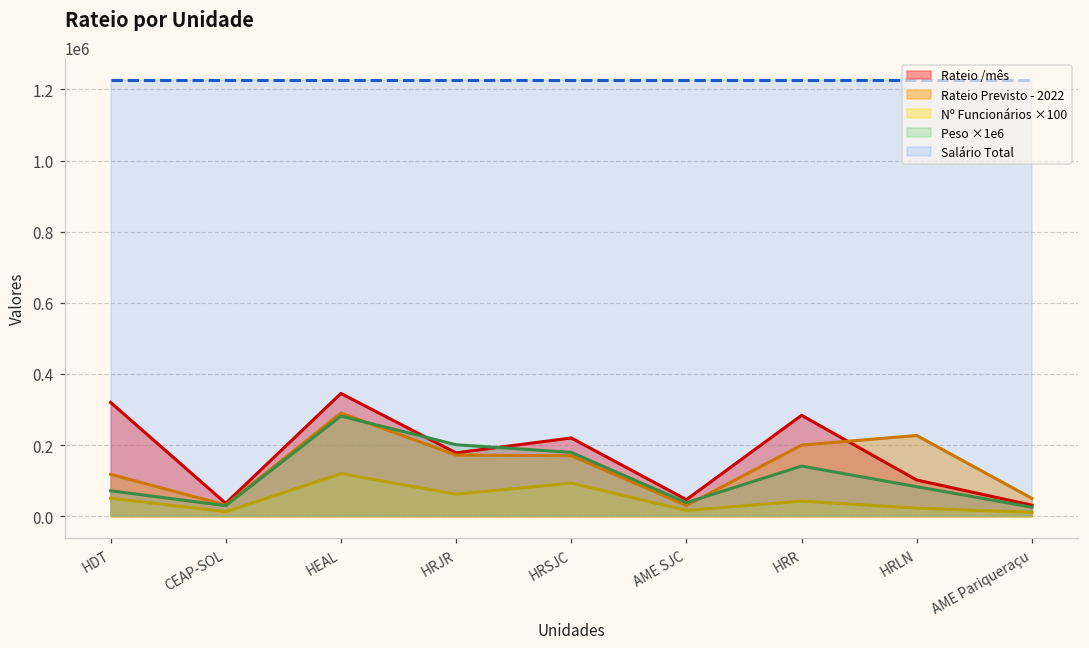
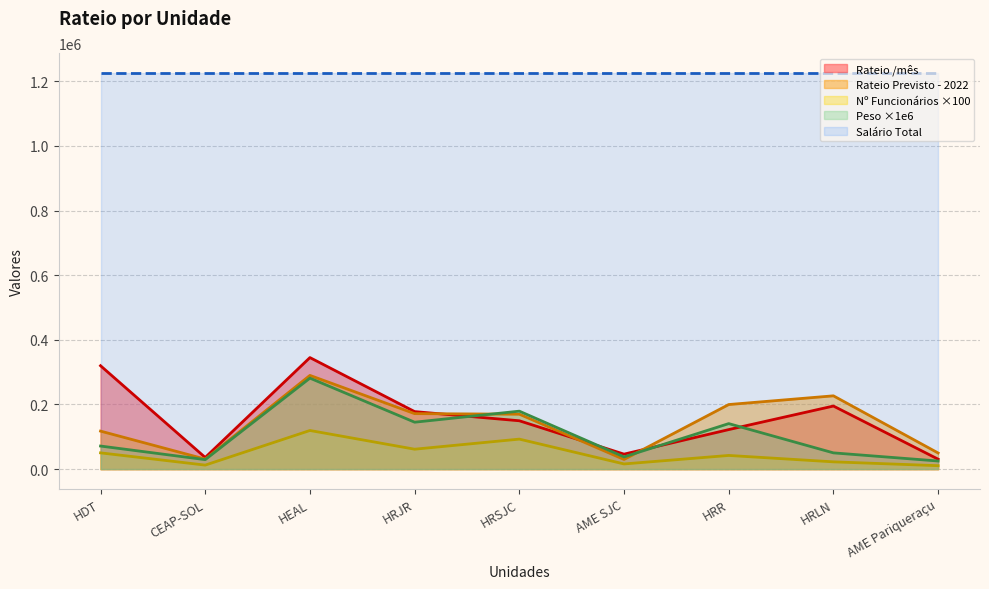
  {
    "Rateio /mês": {
      "HDT": 320000,
      "HEAL": 350000,
-     "HRSJC": 220000,
+     "HRSJC": 150000,
      "AME SJC": 50000,
-     "HRR": 280000,
-     "HRLN": 100000
+     "HRR": 120000,
+     "HRLN": 200000
    },
    "Peso ×1e6": {
      "HDT": 70000,
      "HEAL": 280000,
-     "HRJR": 200000,
+     "HRJR": 150000,
      "HRSJC": 180000,
      "AME SJC": 40000,
      "HRR": 140000,
-     "HRLN": 80000
+     "HRLN": 50000
    },
    "Salário Total": {
      "HDT": 1230000,
      "CEAP-SOL": 1230000,
      "HEAL": 1230000,
      "HRJR": 1230000,
      "HRSJC": 1230000,
      "AME SJC": 1230000,
      "HRR": 1230000
    }
  }
